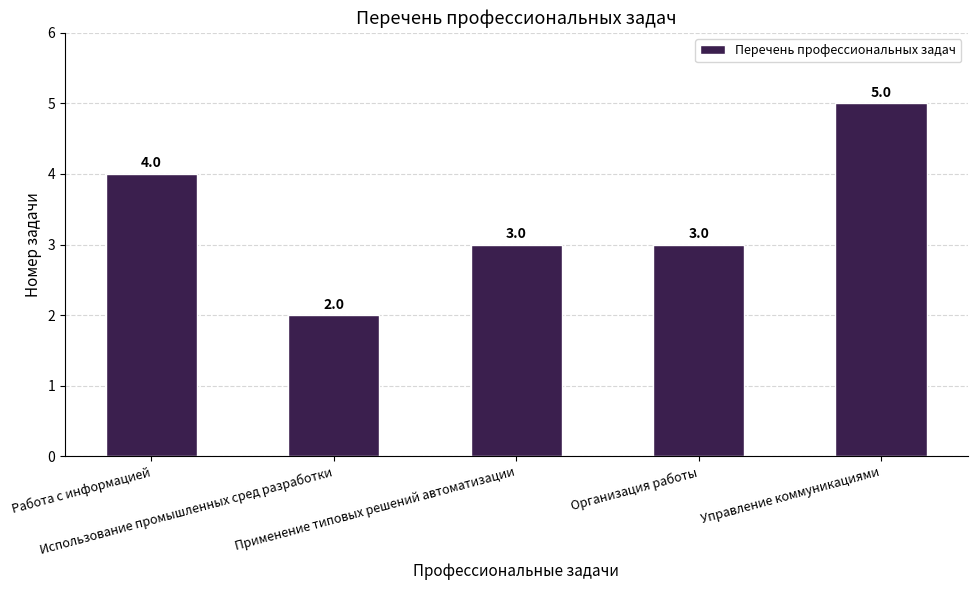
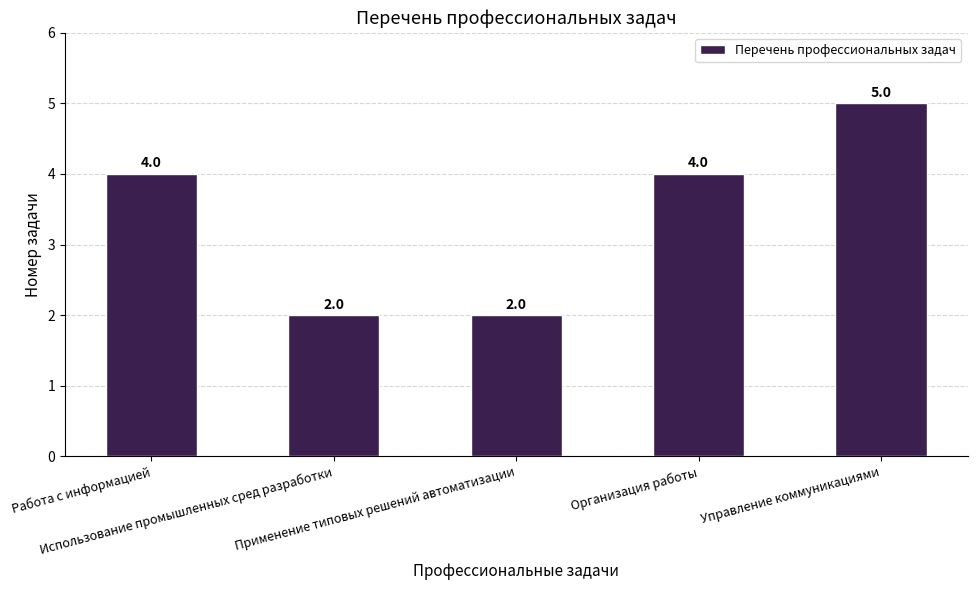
  {
    "Работа с информацией": 4.0,
    "Использование промышленных сред разработки": 2.0,
-   "Применение типовых решений автоматизации": 3.0,
-   "Организация работы": 3.0,
+   "Применение типовых решений автоматизации": 2.0,
+   "Организация работы": 4.0,
    "Управление коммуникациями": 5.0
  }
